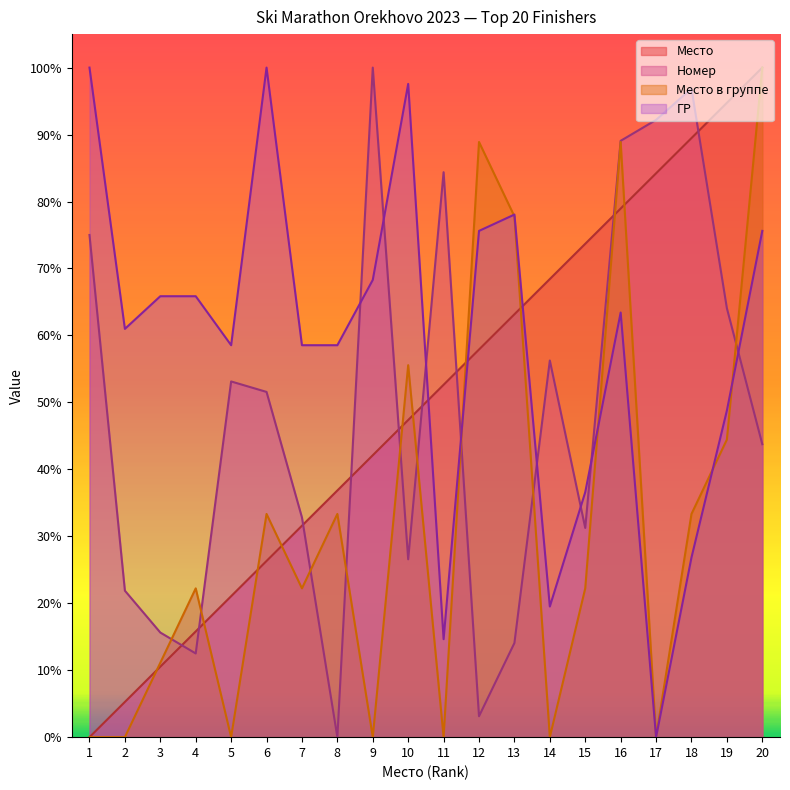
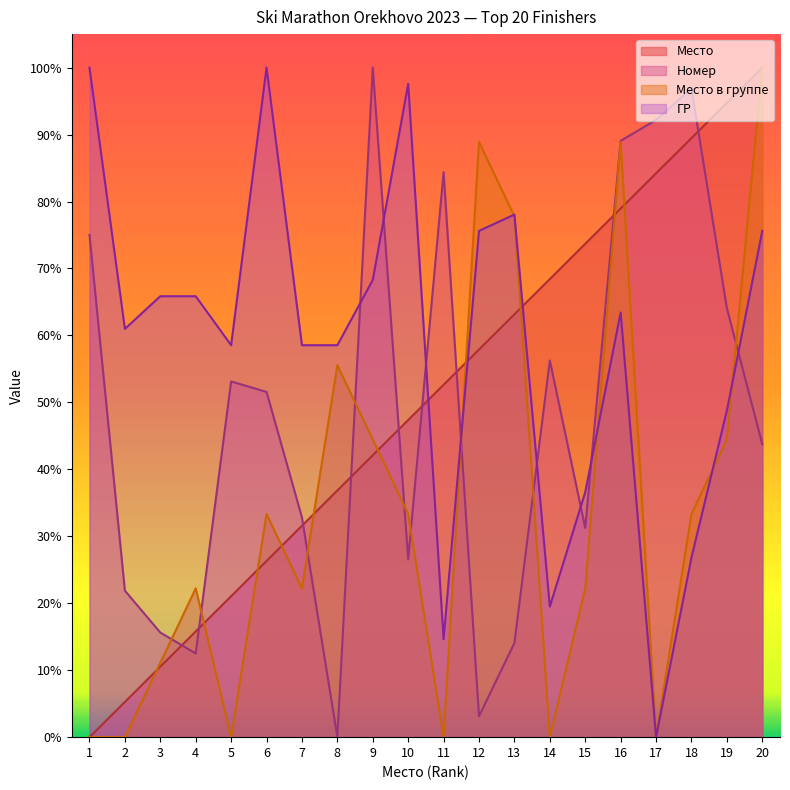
  {
    "Место в группе": {
      "2": "0%",
      "3": "11%",
      "4": "22%",
      "5": "0%",
      "6": "33%",
      "7": "22%",
-     "8": "33%",
-     "9": "0%",
-     "10": "56%",
+     "8": "56%",
+     "9": "44%",
+     "10": "33%",
      "11": "0%",
      "12": "89%",
      "14": "0%",
      "15": "22%",
      "18": "33%",
      "19": "44%"
    }
  }
